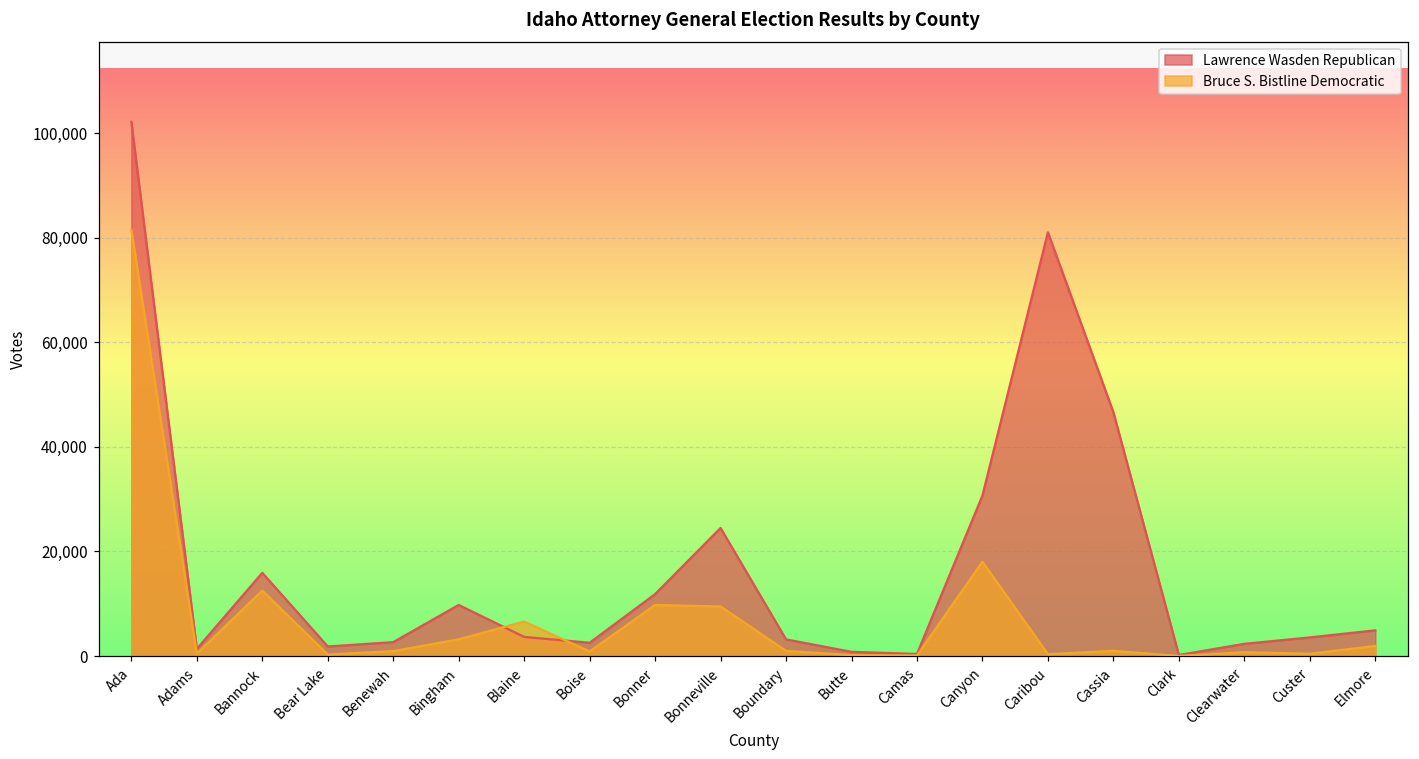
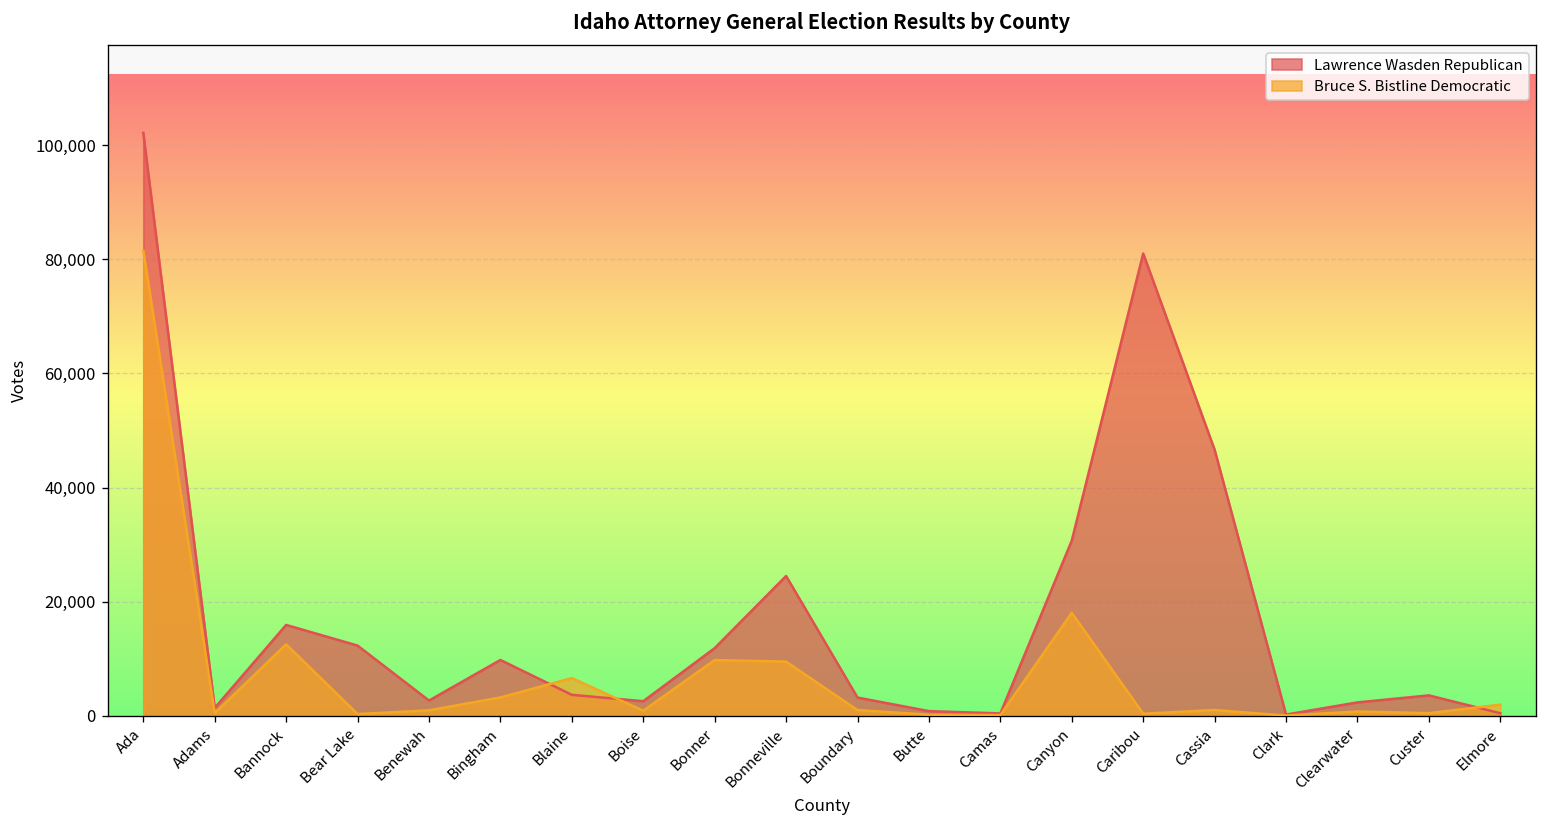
  {
    "Lawrence Wasden Republican": {
      "Ada": "102,000",
      "Adams": "1,000",
      "Bannock": "16,000",
-     "Bear Lake": "2,000",
+     "Bear Lake": "12,000",
      "Benewah": "3,000",
      "Bingham": "10,000",
      "Blaine": "4,000",
      "Boise": "3,000",
      "Bonner": "12,000",
      "Bonneville": "24,000",
      "Boundary": "3,000",
      "Butte": "1,000",
      "Canyon": "31,000",
      "Caribou": "81,000",
      "Cassia": "47,000",
      "Clearwater": "2,000",
      "Custer": "4,000",
-     "Elmore": "5,000"
+     "Elmore": "0"
    },
    "Bruce S. Bistline Democratic": {
      "Ada": "82,000",
      "Adams": "0",
      "Bannock": "13,000",
      "Bear Lake": "0",
      "Benewah": "1,000",
      "Bingham": "3,000",
      "Blaine": "7,000",
      "Boise": "1,000",
      "Bonner": "10,000",
      "Bonneville": "9,000",
      "Boundary": "1,000",
      "Butte": "0",
      "Canyon": "18,000",
      "Caribou": "0",
      "Cassia": "1,000",
      "Clearwater": "1,000",
      "Custer": "0",
      "Elmore": "2,000"
    }
  }
